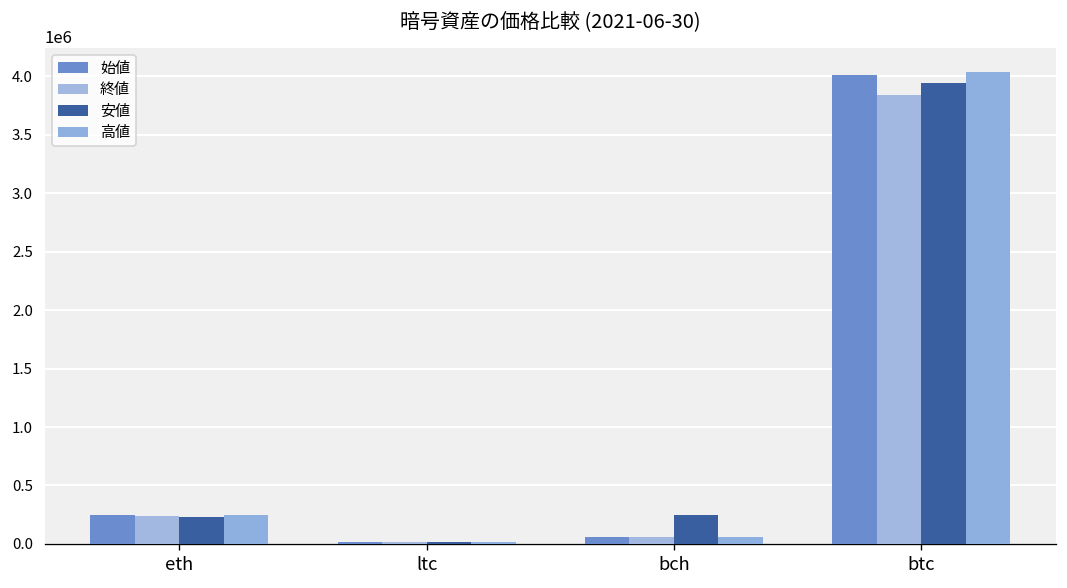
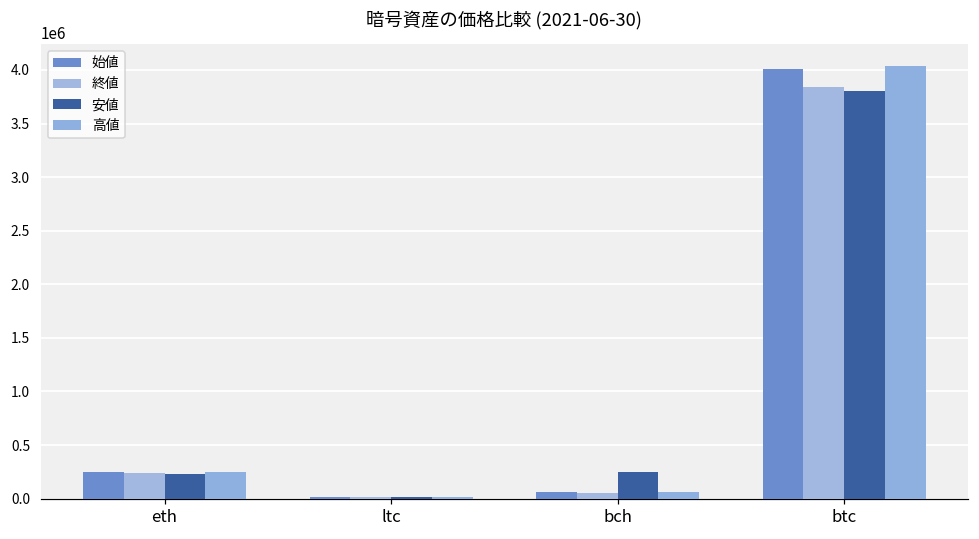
  {
    "安値": {
      "eth": 200000,
      "bch": 200000,
-     "btc": 3900000
+     "btc": 3800000
    }
  }
